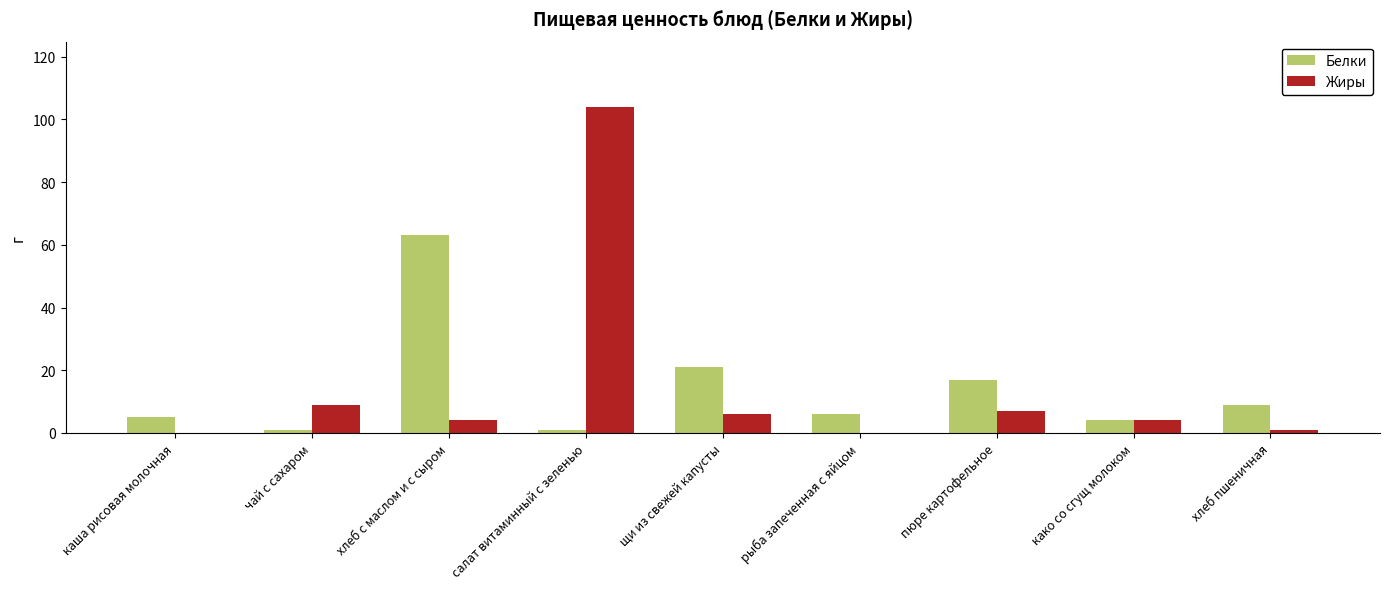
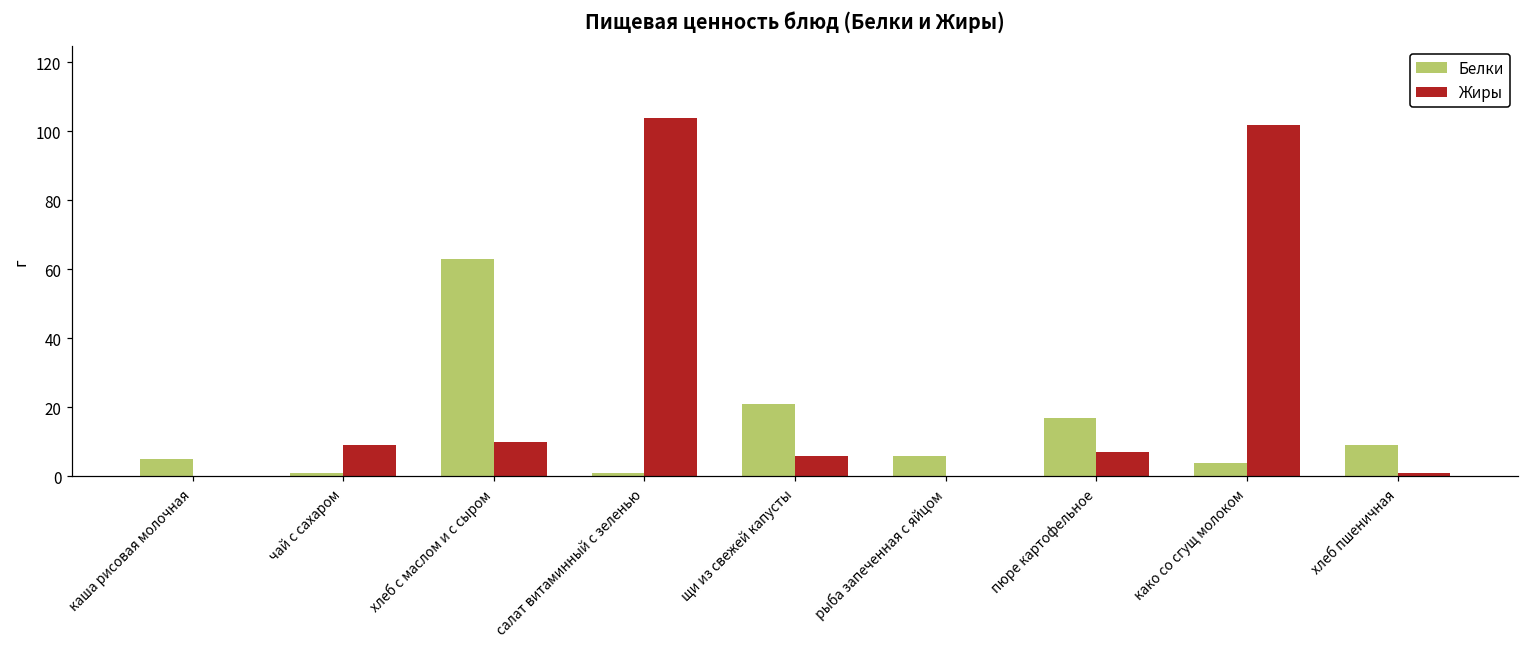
  {
    "Белки": {
      "каша рисовая молочная": 5,
      "чай с сахаром": 1,
      "хлеб с маслом и с сыром": 63,
      "салат витаминный с зеленью": 1,
      "щи из свежей капусты": 21,
      "рыба запеченная с яйцом": 6,
      "пюре картофельное": 17,
      "како со сгущ молоком": 4,
      "хлеб пшеничная": 9
    },
    "Жиры": {
      "каша рисовая молочная": 0,
      "чай с сахаром": 9,
-     "хлеб с маслом и с сыром": 4,
+     "хлеб с маслом и с сыром": 10,
      "салат витаминный с зеленью": 104,
      "щи из свежей капусты": 6,
      "рыба запеченная с яйцом": 0,
      "пюре картофельное": 7,
-     "како со сгущ молоком": 4,
+     "како со сгущ молоком": 102,
      "хлеб пшеничная": 1
    }
  }
